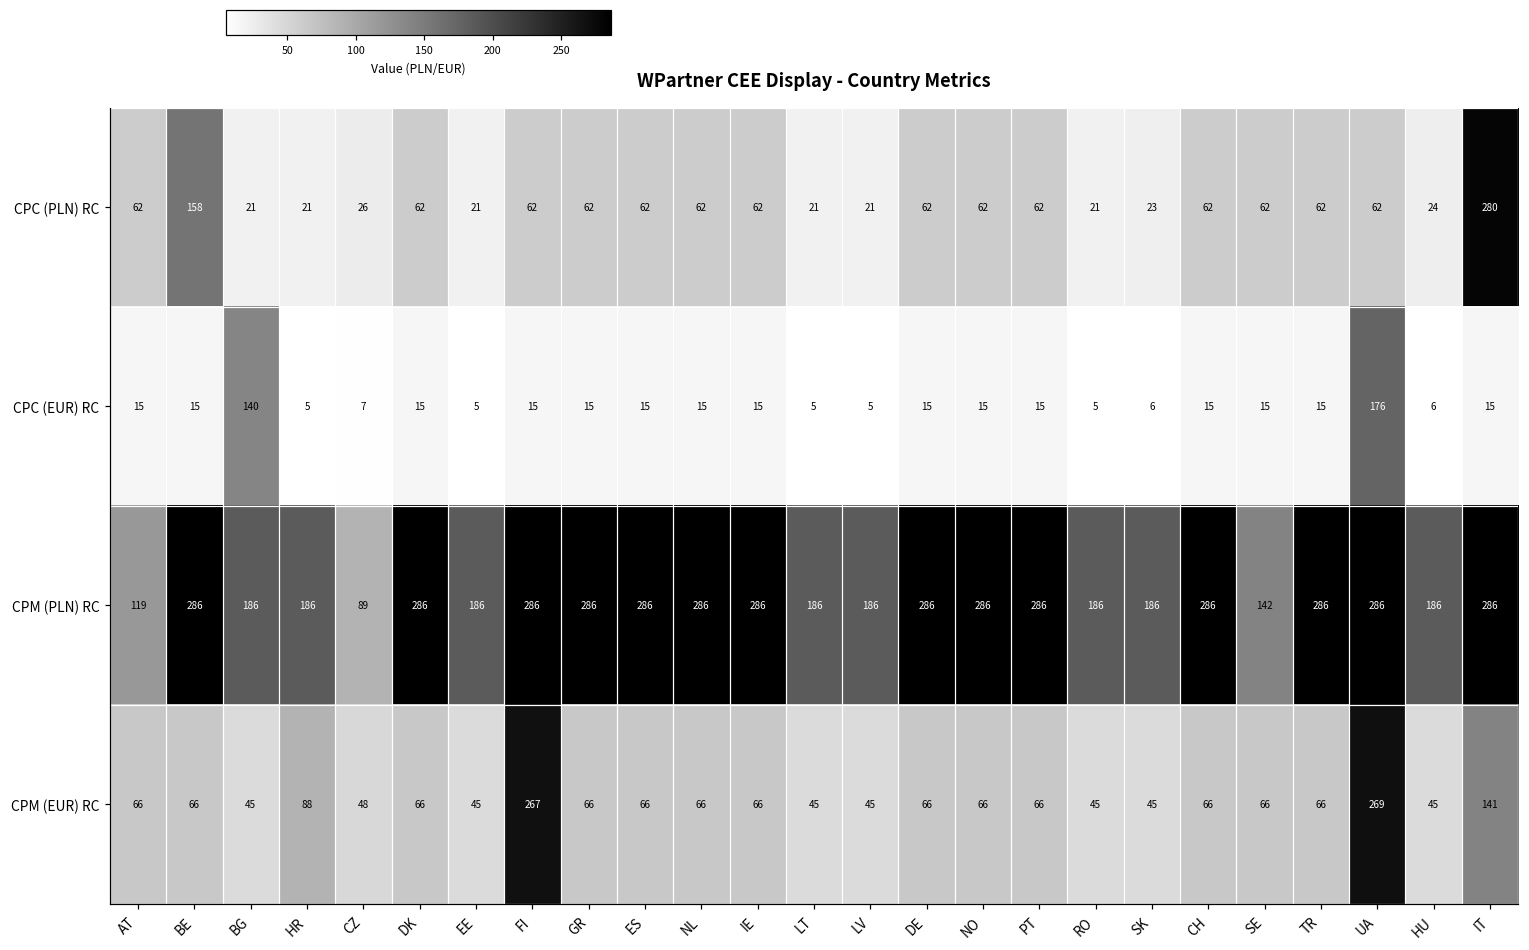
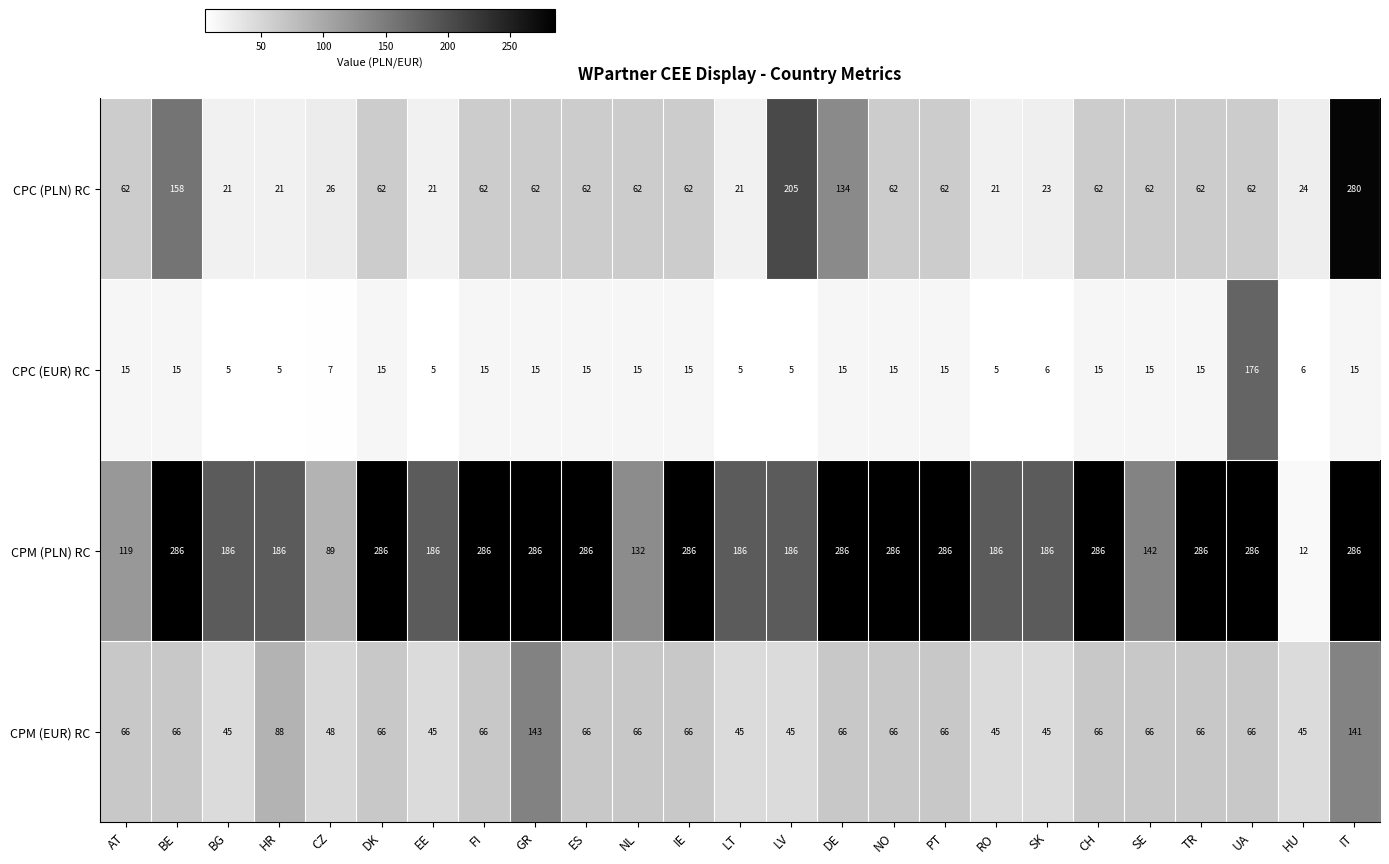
  {
    "CPC (PLN) RC": {
      "AT": 62,
      "BE": 158,
      "BG": 21,
      "HR": 21,
      "CZ": 26,
      "DK": 62,
      "EE": 21,
      "FI": 62,
      "GR": 62,
      "ES": 62,
      "NL": 62,
      "IE": 62,
      "LT": 21,
-     "LV": 21,
-     "DE": 62,
+     "LV": 205,
+     "DE": 134,
      "NO": 62,
      "PT": 62,
      "RO": 21,
      "SK": 23,
      "CH": 62,
      "SE": 62,
      "TR": 62,
      "UA": 62,
      "HU": 24,
      "IT": 280
    },
    "CPC (EUR) RC": {
      "AT": 15,
      "BE": 15,
-     "BG": 140,
+     "BG": 5,
      "HR": 5,
      "CZ": 7,
      "DK": 15,
      "EE": 5,
      "FI": 15,
      "GR": 15,
      "ES": 15,
      "NL": 15,
      "IE": 15,
      "LT": 5,
      "LV": 5,
      "DE": 15,
      "NO": 15,
      "PT": 15,
      "RO": 5,
      "SK": 6,
      "CH": 15,
      "SE": 15,
      "TR": 15,
      "UA": 176,
      "HU": 6,
      "IT": 15
    },
    "CPM (PLN) RC": {
      "AT": 119,
      "BE": 286,
      "BG": 186,
      "HR": 186,
      "CZ": 89,
      "DK": 286,
      "EE": 186,
      "FI": 286,
      "GR": 286,
      "ES": 286,
-     "NL": 286,
+     "NL": 132,
      "IE": 286,
      "LT": 186,
      "LV": 186,
      "DE": 286,
      "NO": 286,
      "PT": 286,
      "RO": 186,
      "SK": 186,
      "CH": 286,
      "SE": 142,
      "TR": 286,
      "UA": 286,
-     "HU": 186,
+     "HU": 12,
      "IT": 286
    },
    "CPM (EUR) RC": {
      "AT": 66,
      "BE": 66,
      "BG": 45,
      "HR": 88,
      "CZ": 48,
      "DK": 66,
      "EE": 45,
-     "FI": 267,
-     "GR": 66,
+     "FI": 66,
+     "GR": 143,
      "ES": 66,
      "NL": 66,
      "IE": 66,
      "LT": 45,
      "LV": 45,
      "DE": 66,
      "NO": 66,
      "PT": 66,
      "RO": 45,
      "SK": 45,
      "CH": 66,
      "SE": 66,
      "TR": 66,
-     "UA": 269,
+     "UA": 66,
      "HU": 45,
      "IT": 141
    }
  }
